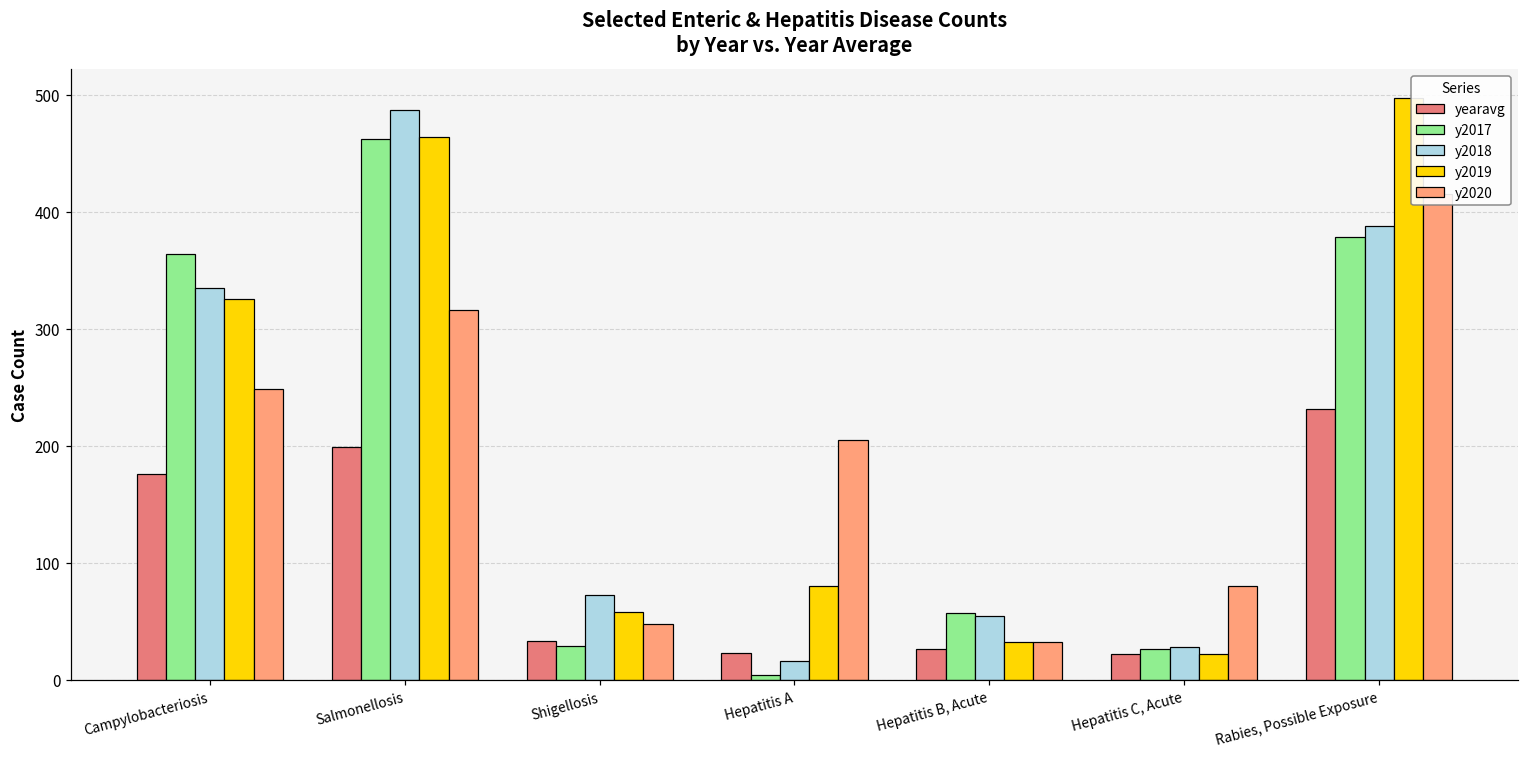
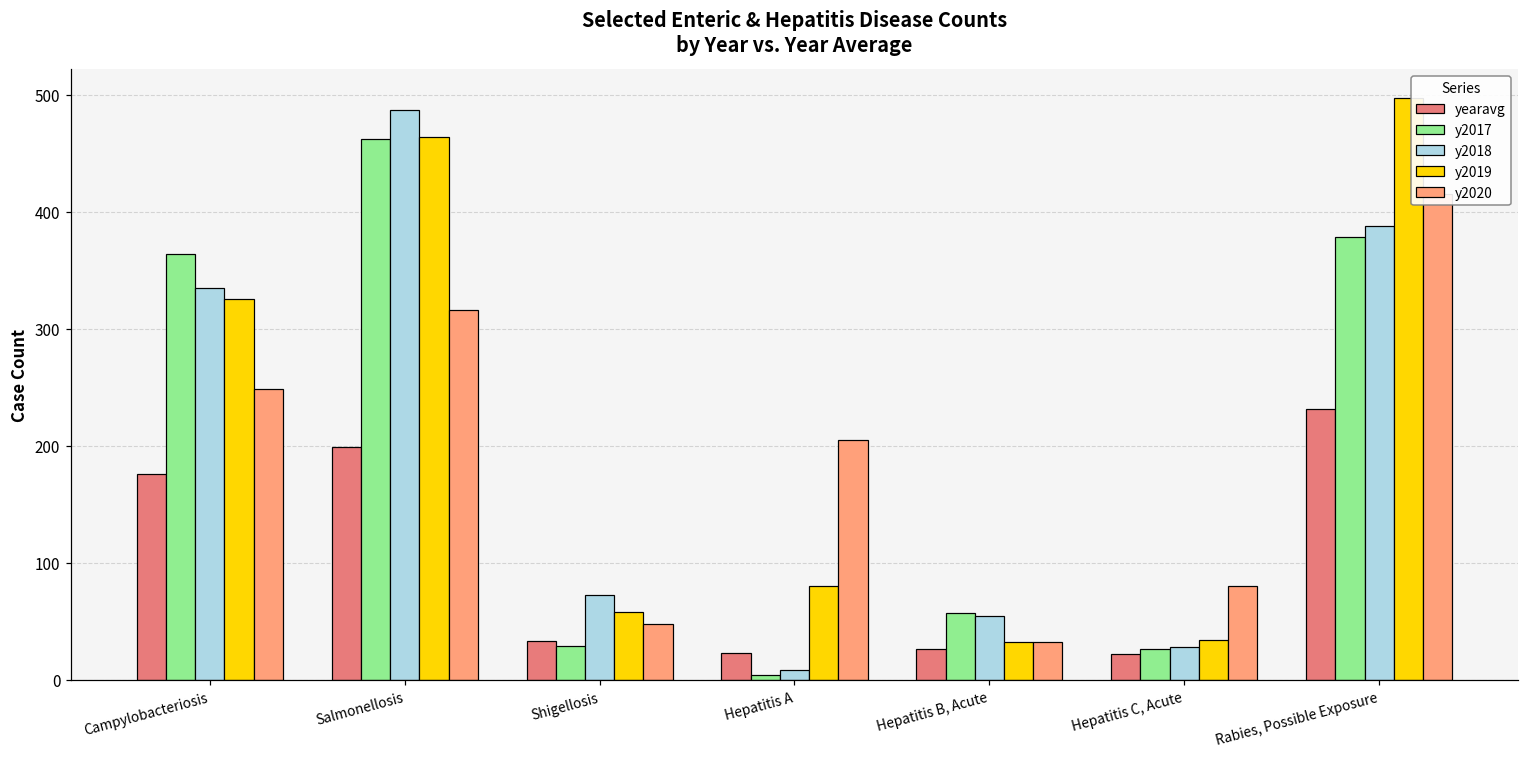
  {
    "y2017": {
      "Campylobacteriosis": 364,
      "Salmonellosis": 462,
      "Shigellosis": 29,
      "Hepatitis A": 4,
      "Hepatitis B, Acute": 57,
      "Hepatitis C, Acute": 26,
      "Rabies, Possible Exposure": 378
    },
    "y2018": {
      "Campylobacteriosis": 335,
      "Salmonellosis": 487,
      "Shigellosis": 72,
-     "Hepatitis A": 16,
+     "Hepatitis A": 8,
      "Hepatitis B, Acute": 54,
      "Hepatitis C, Acute": 28,
      "Rabies, Possible Exposure": 388
    },
    "y2019": {
      "Campylobacteriosis": 325,
      "Salmonellosis": 464,
      "Shigellosis": 58,
      "Hepatitis A": 80,
      "Hepatitis B, Acute": 32,
-     "Hepatitis C, Acute": 22,
+     "Hepatitis C, Acute": 34,
      "Rabies, Possible Exposure": 497
    }
  }
